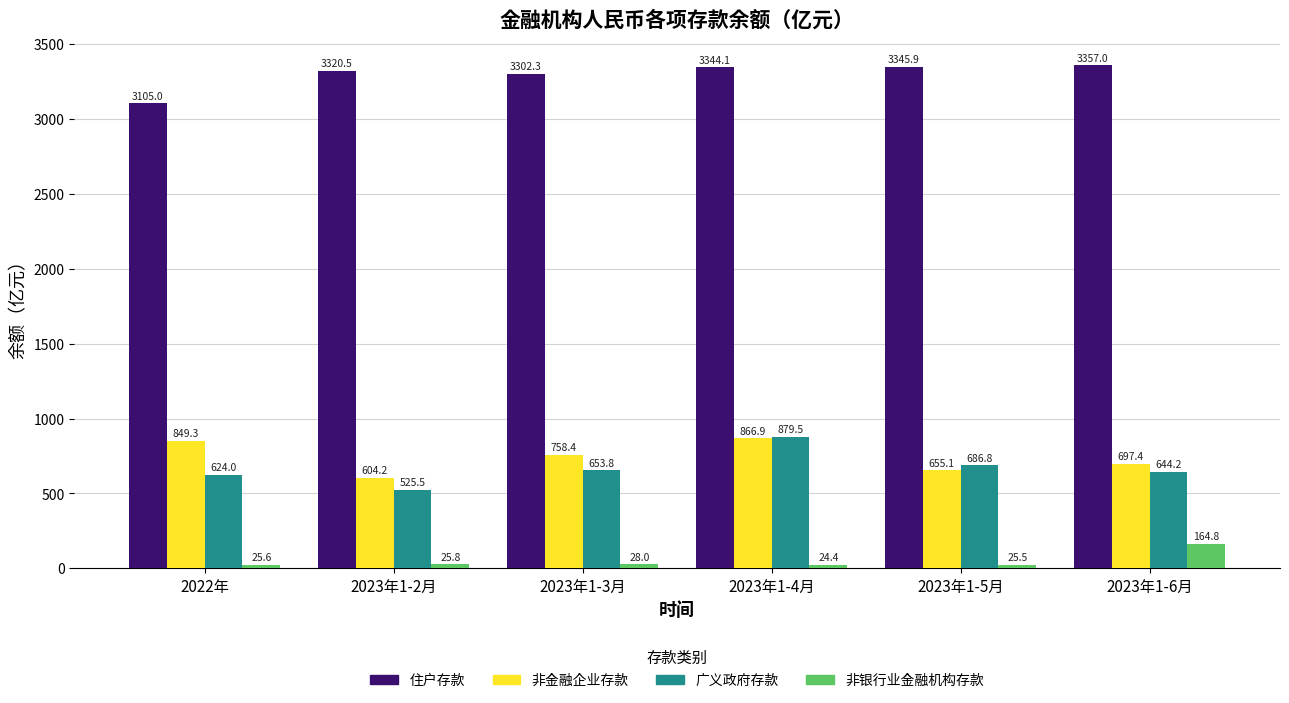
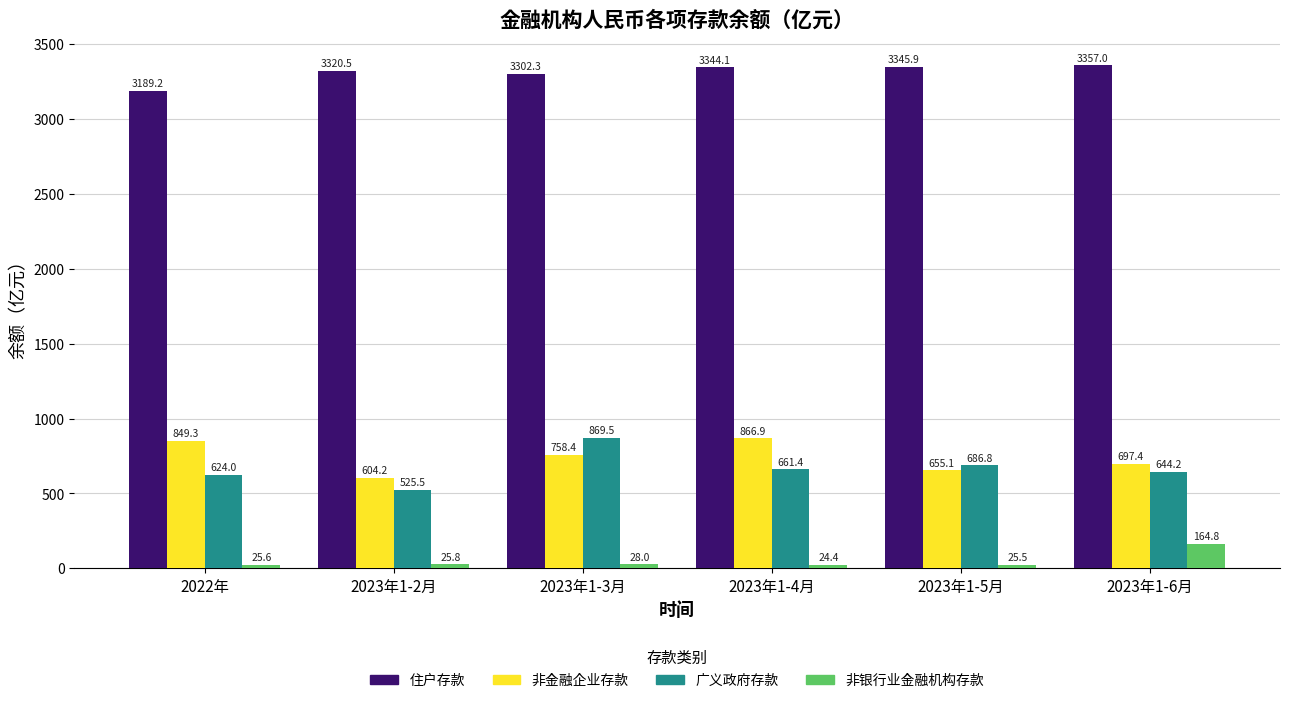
  {
    "住户存款": {
-     "2022年": 3105.0,
+     "2022年": 3189.2,
      "2023年1-2月": 3320.5,
      "2023年1-3月": 3302.3,
      "2023年1-4月": 3344.1,
      "2023年1-5月": 3345.9,
      "2023年1-6月": 3357.0
    },
    "非金融企业存款": {
      "2022年": 849.3,
      "2023年1-2月": 604.2,
      "2023年1-3月": 758.4,
      "2023年1-4月": 866.9,
      "2023年1-5月": 655.1,
      "2023年1-6月": 697.4
    },
    "广义政府存款": {
      "2022年": 624.0,
      "2023年1-2月": 525.5,
-     "2023年1-3月": 653.8,
-     "2023年1-4月": 879.5,
+     "2023年1-3月": 869.5,
+     "2023年1-4月": 661.4,
      "2023年1-5月": 686.8,
      "2023年1-6月": 644.2
    },
    "非银行业金融机构存款": {
      "2022年": 25.6,
      "2023年1-2月": 25.8,
      "2023年1-3月": 28.0,
      "2023年1-4月": 24.4,
      "2023年1-5月": 25.5,
      "2023年1-6月": 164.8
    }
  }
